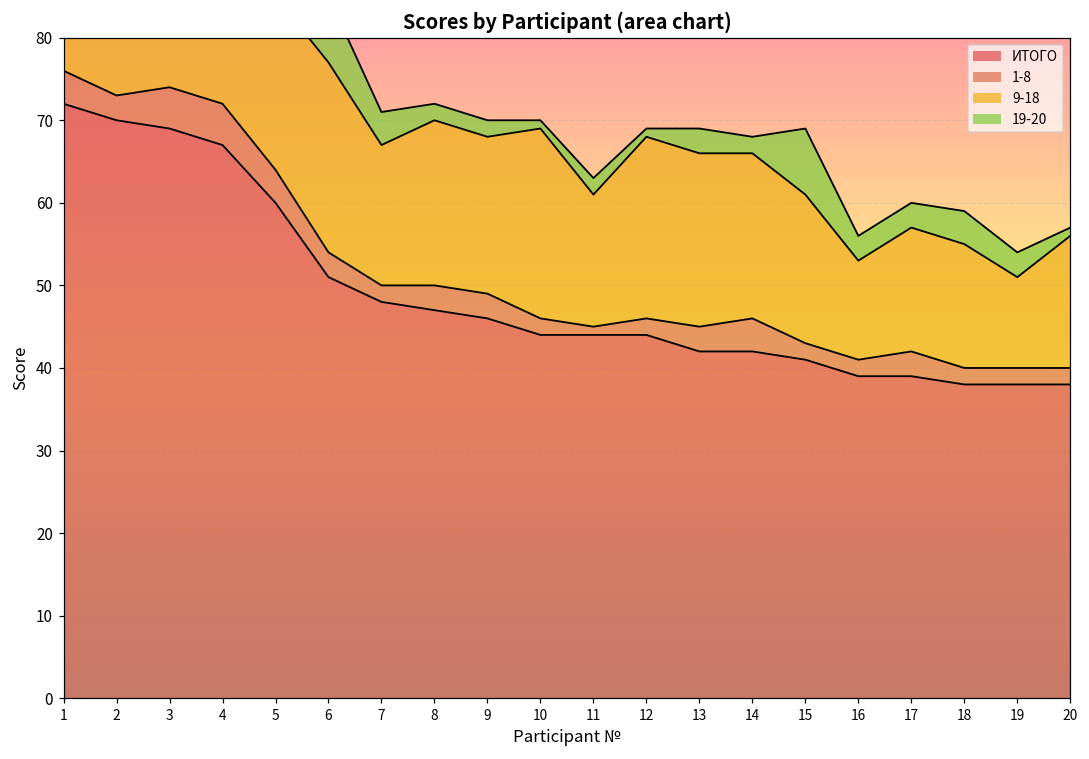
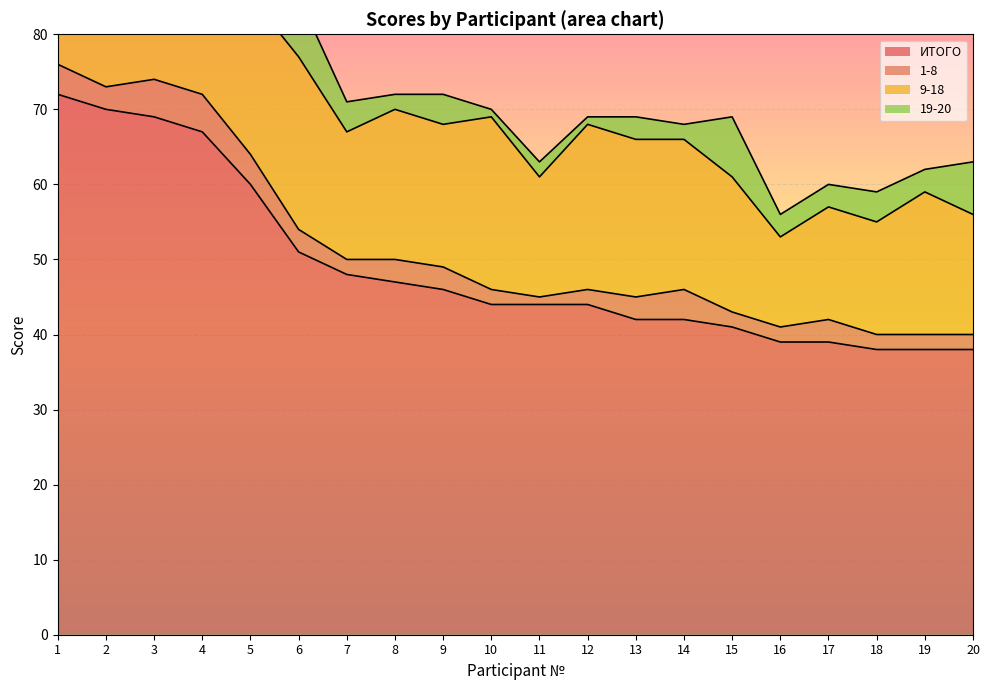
  {
    "9-18": {
      "6": 23,
      "7": 17,
      "8": 20,
      "9": 19,
      "10": 23,
      "11": 16,
      "12": 22,
      "13": 21,
      "14": 20,
      "15": 18,
      "16": 12,
      "17": 15,
      "18": 15,
-     "19": 11,
+     "19": 19,
      "20": 16
    },
    "19-20": {
      "7": 4,
      "8": 2,
-     "9": 2,
+     "9": 4,
      "10": 1,
      "11": 2,
      "12": 1,
      "13": 3,
      "14": 2,
      "15": 8,
      "16": 3,
      "17": 3,
      "18": 4,
      "19": 3,
-     "20": 1
+     "20": 7
    }
  }
